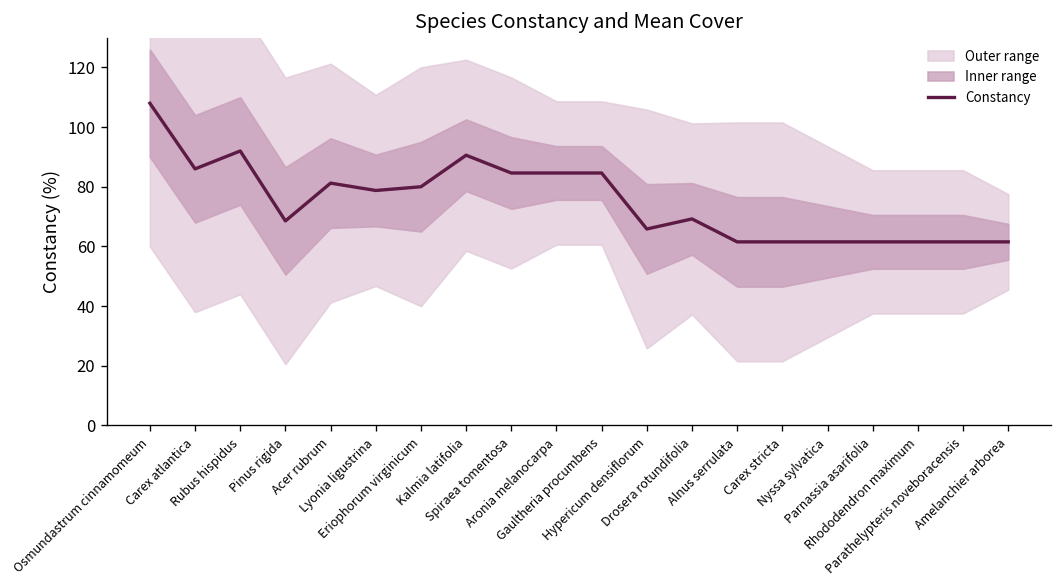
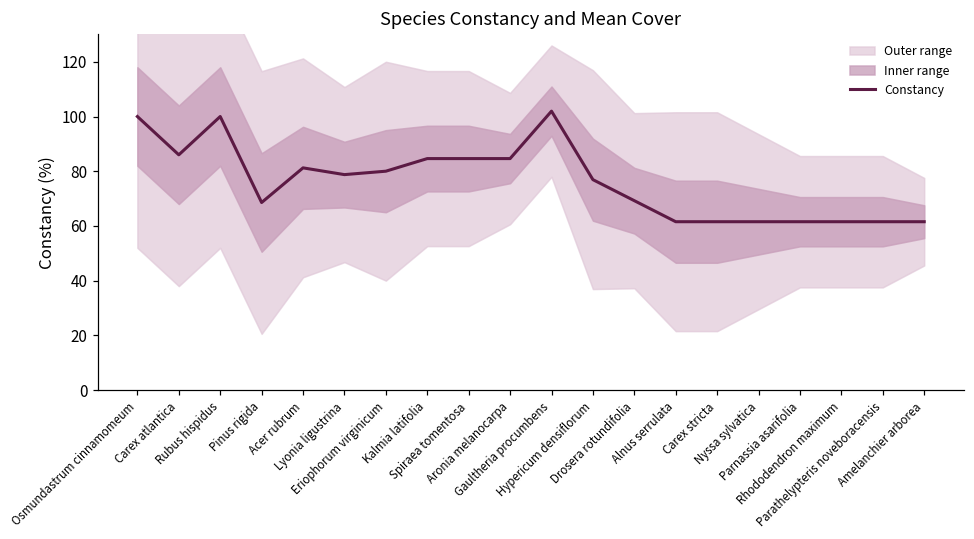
  {
    "Constancy": {
-     "Osmundastrum cinnamomeum": 108,
+     "Osmundastrum cinnamomeum": 100,
      "Carex atlantica": 86,
-     "Rubus hispidus": 92,
+     "Rubus hispidus": 100,
      "Pinus rigida": 69,
      "Acer rubrum": 81,
      "Lyonia ligustrina": 79,
      "Eriophorum virginicum": 80,
-     "Kalmia latifolia": 91,
+     "Kalmia latifolia": 85,
      "Spiraea tomentosa": 85,
      "Aronia melanocarpa": 85,
-     "Gaultheria procumbens": 85,
-     "Hypericum densiflorum": 66,
+     "Gaultheria procumbens": 102,
+     "Hypericum densiflorum": 77,
      "Drosera rotundifolia": 69,
      "Alnus serrulata": 62,
      "Carex stricta": 62,
      "Nyssa sylvatica": 62,
      "Parnassia asarifolia": 62,
      "Rhododendron maximum": 62,
      "Parathelypteris noveboracensis": 62,
      "Amelanchier arborea": 62
    }
  }
